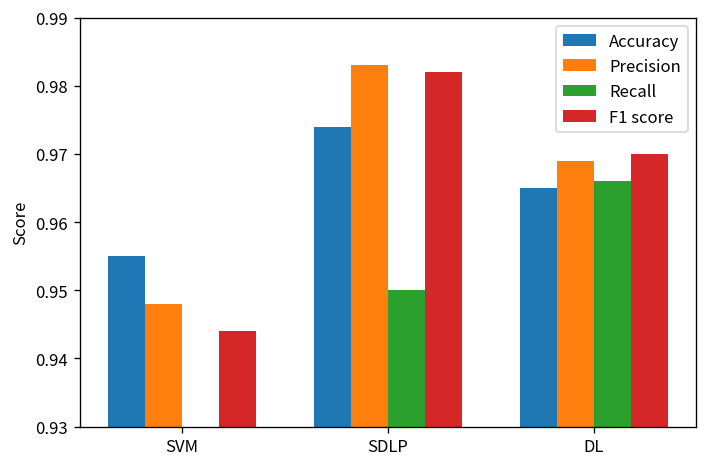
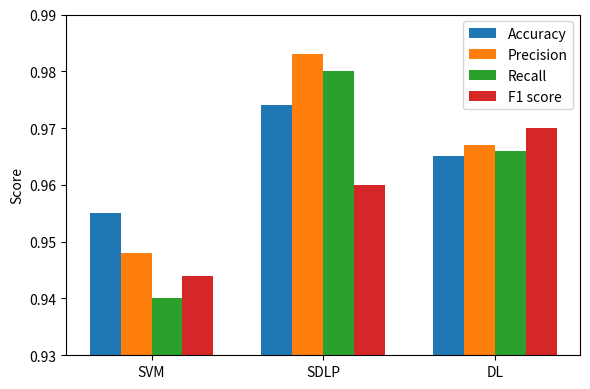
  {
    "Accuracy": {
      "SVM": 0.955,
      "SDLP": 0.974,
      "DL": 0.965
    },
    "Precision": {
      "SVM": 0.948,
      "SDLP": 0.983,
-     "DL": 0.969
+     "DL": 0.967
    },
    "Recall": {
-     "SVM": 0.93,
-     "SDLP": 0.95,
+     "SVM": 0.94,
+     "SDLP": 0.98,
      "DL": 0.966
    },
    "F1 score": {
      "SVM": 0.944,
-     "SDLP": 0.982,
+     "SDLP": 0.960,
      "DL": 0.970
    }
  }
